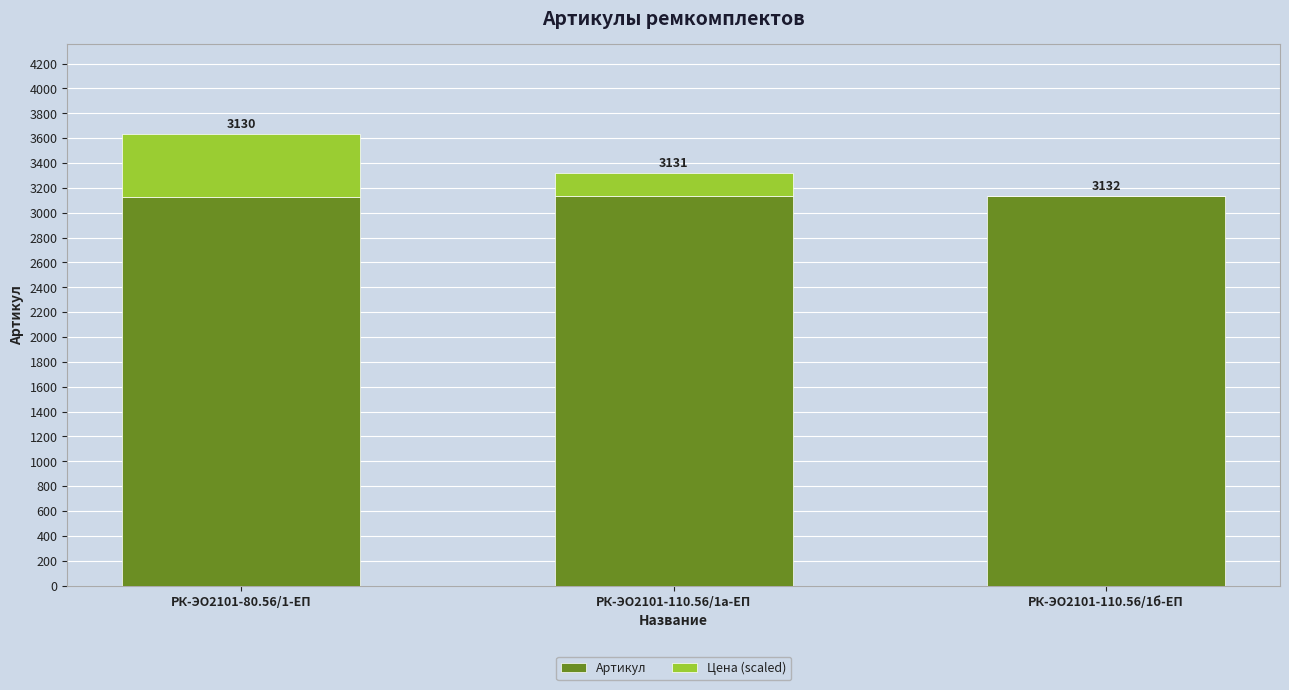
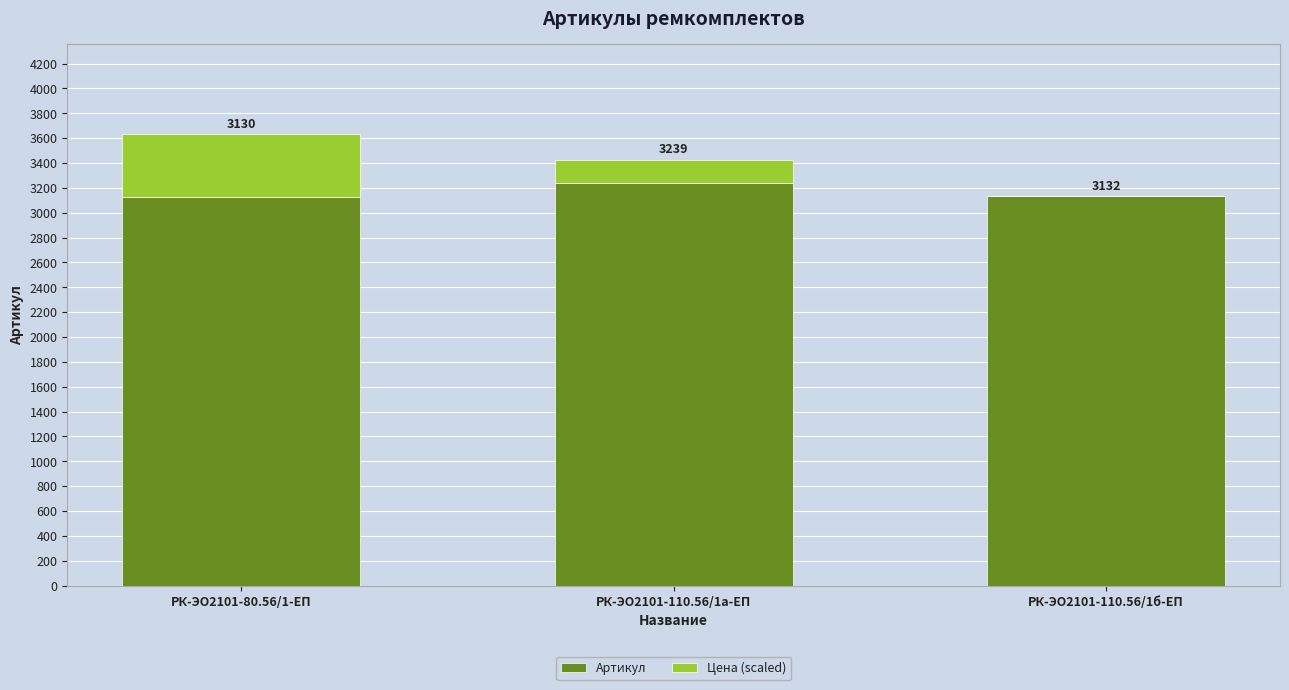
  {
    "Артикул": {
-     "РК-ЭО2101-110.56/1а-ЕП": 3131,
+     "РК-ЭО2101-110.56/1а-ЕП": 3239,
      "РК-ЭО2101-110.56/1б-ЕП": 3132
    }
  }
